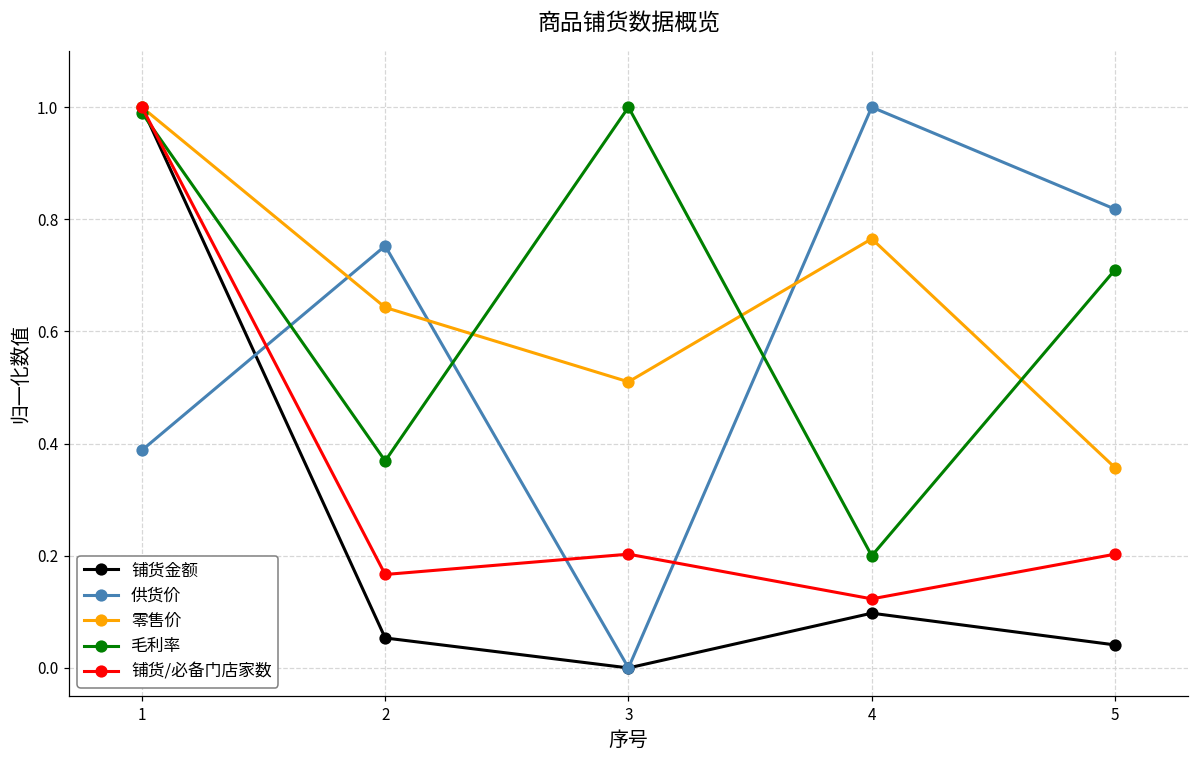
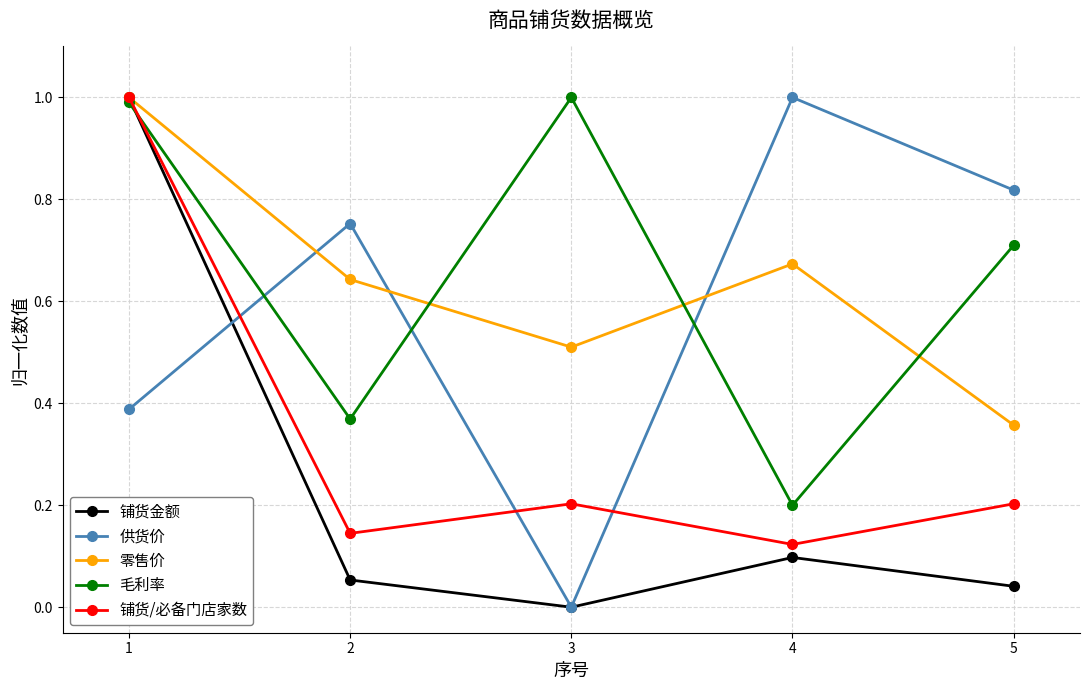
  {
    "铺货金额": {
      "2": 0.05,
      "4": 0.10,
      "5": 0.04
    },
    "供货价": {
      "1": 0.39,
      "2": 0.75,
      "4": 1.00,
      "5": 0.82
    },
    "零售价": {
      "2": 0.64,
      "3": 0.51,
-     "4": 0.77,
+     "4": 0.67,
      "5": 0.36
    },
    "毛利率": {
      "1": 0.99,
      "2": 0.37,
      "3": 1.00,
      "4": 0.20,
      "5": 0.71
    },
    "铺货/必备门店家数": {
-     "2": 0.17,
+     "2": 0.14,
      "3": 0.20,
      "4": 0.12,
      "5": 0.20
    }
  }
